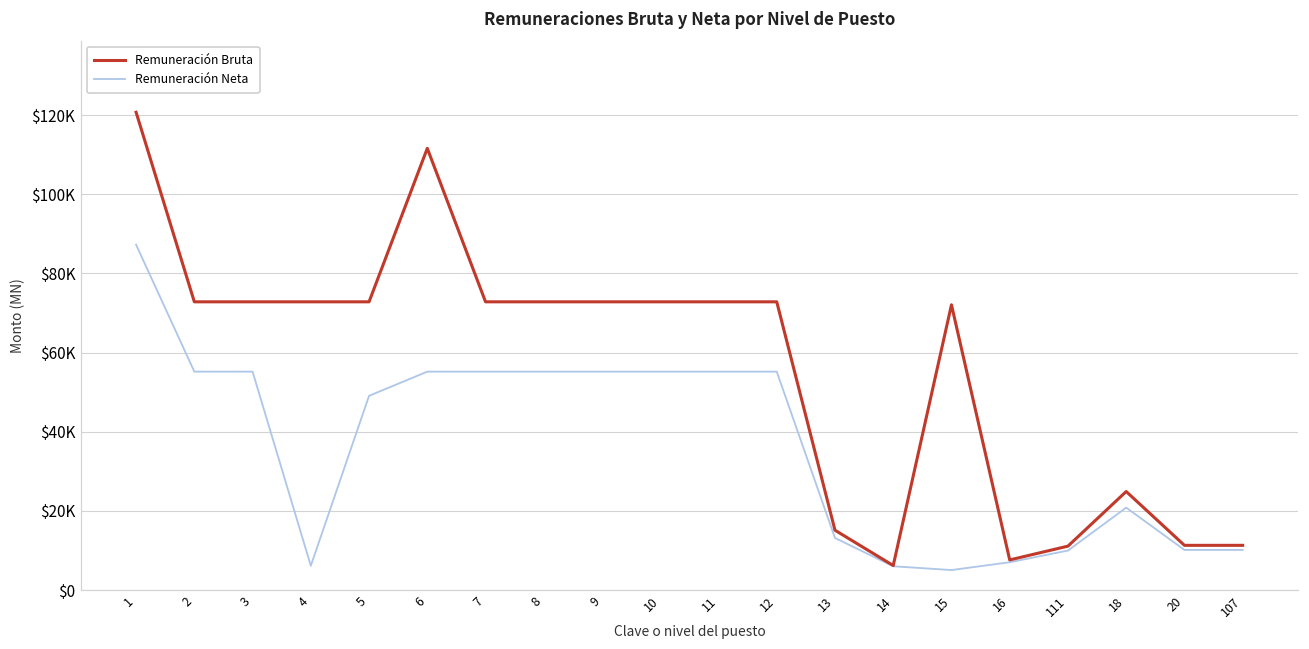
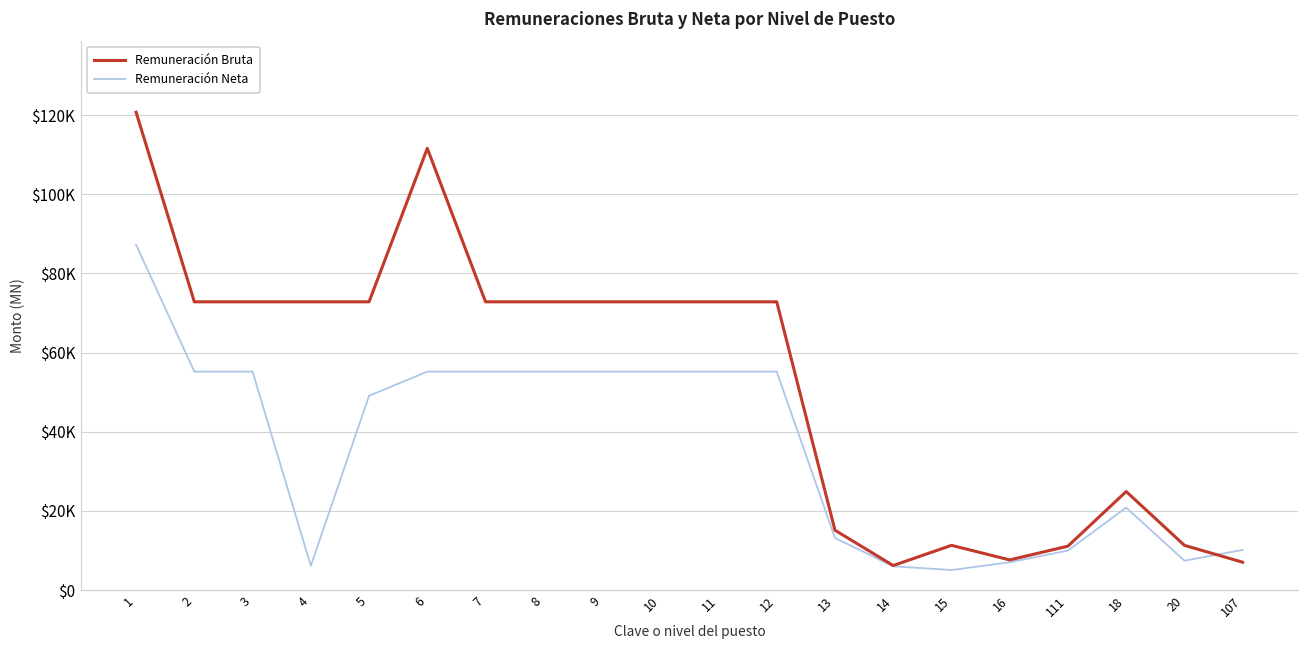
  {
    "Remuneración Bruta": {
      "1": "$121000",
      "2": "$73000",
      "3": "$73000",
      "4": "$73000",
      "5": "$73000",
      "6": "$112000",
      "7": "$73000",
      "8": "$73000",
      "9": "$73000",
      "10": "$73000",
      "11": "$73000",
      "12": "$73000",
      "13": "$15000",
-     "15": "$72000",
+     "15": "$11000",
      "111": "$11000",
      "18": "$25000",
      "20": "$11000",
-     "107": "$11000"
+     "107": "$7000"
    },
    "Remuneración Neta": {
      "1": "$87000",
      "2": "$55000",
      "3": "$55000",
      "4": "$6000",
      "5": "$49000",
      "6": "$55000",
      "7": "$55000",
      "8": "$55000",
      "9": "$55000",
      "10": "$55000",
      "11": "$55000",
      "12": "$55000",
      "13": "$13000",
      "15": "$5000",
      "111": "$10000",
      "18": "$21000",
-     "20": "$10000",
+     "20": "$7000",
      "107": "$10000"
    }
  }
